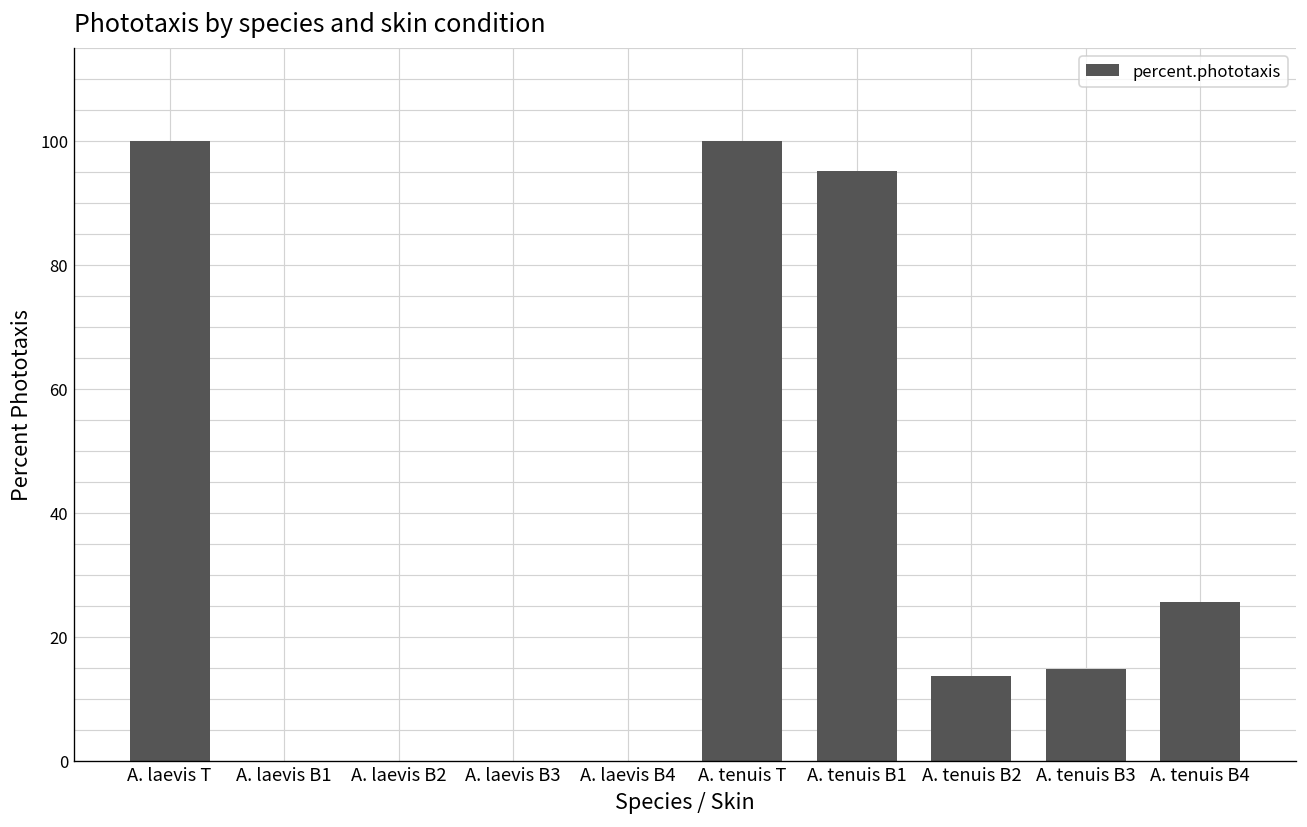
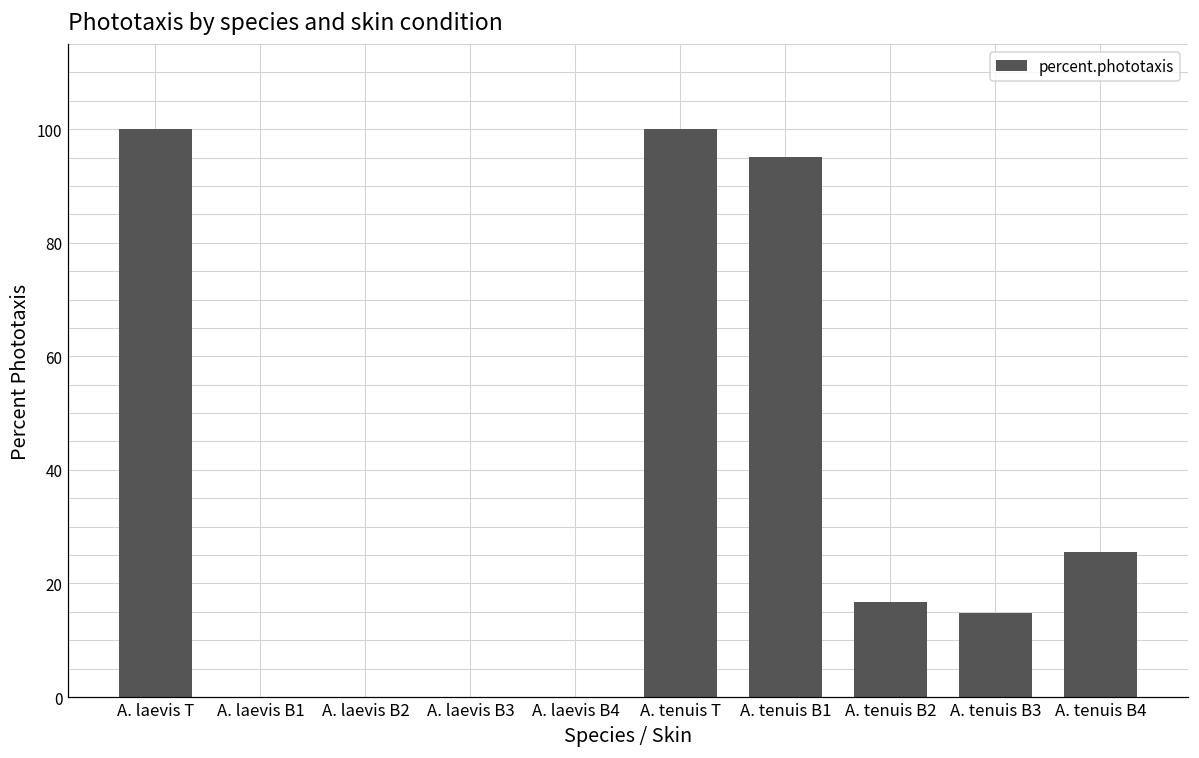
  {
    "A. laevis T": 100,
    "A. laevis B1": 0,
    "A. laevis B2": 0,
    "A. laevis B3": 0,
    "A. laevis B4": 0,
    "A. tenuis T": 100,
    "A. tenuis B1": 95,
-   "A. tenuis B2": 14,
+   "A. tenuis B2": 17,
    "A. tenuis B3": 15,
    "A. tenuis B4": 26
  }
